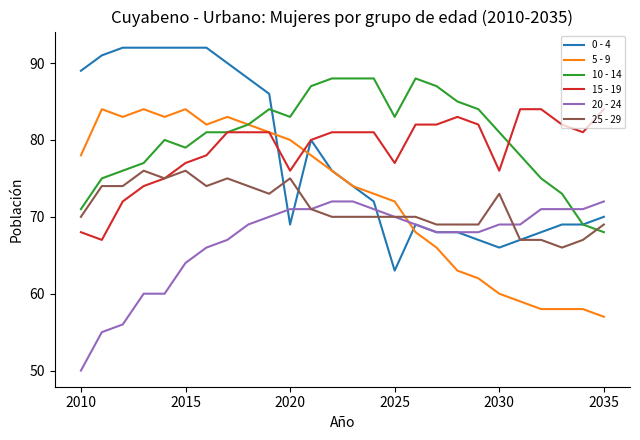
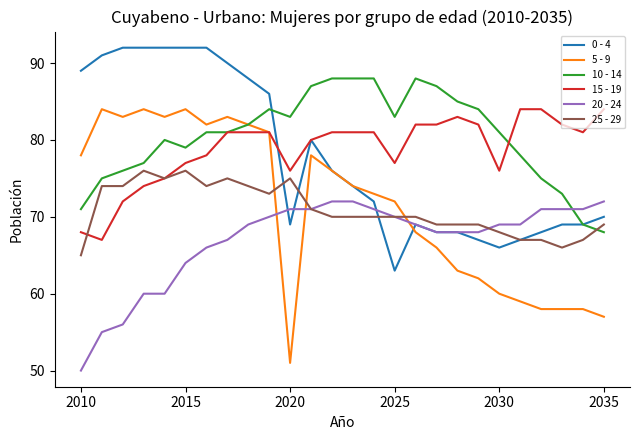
  {
    "0 - 4": {
      "2010": 89,
      "2015": 92,
      "2020": 69,
      "2025": 63,
      "2030": 66,
      "2035": 70
    },
    "5 - 9": {
      "2010": 78,
      "2015": 84,
-     "2020": 80,
+     "2020": 51,
      "2025": 72,
      "2030": 60,
      "2035": 57
    },
    "10 - 14": {
      "2010": 71,
      "2015": 79,
      "2020": 83,
      "2025": 83,
      "2030": 81,
      "2035": 68
    },
    "15 - 19": {
      "2010": 68,
      "2015": 77,
      "2020": 76,
      "2025": 77,
      "2030": 76
    },
    "20 - 24": {
      "2010": 50,
      "2015": 64,
      "2020": 71,
      "2030": 69,
      "2035": 72
    },
    "25 - 29": {
-     "2010": 70,
+     "2010": 65,
      "2015": 76,
      "2020": 75,
-     "2030": 73,
+     "2030": 68,
      "2035": 69
    }
  }
